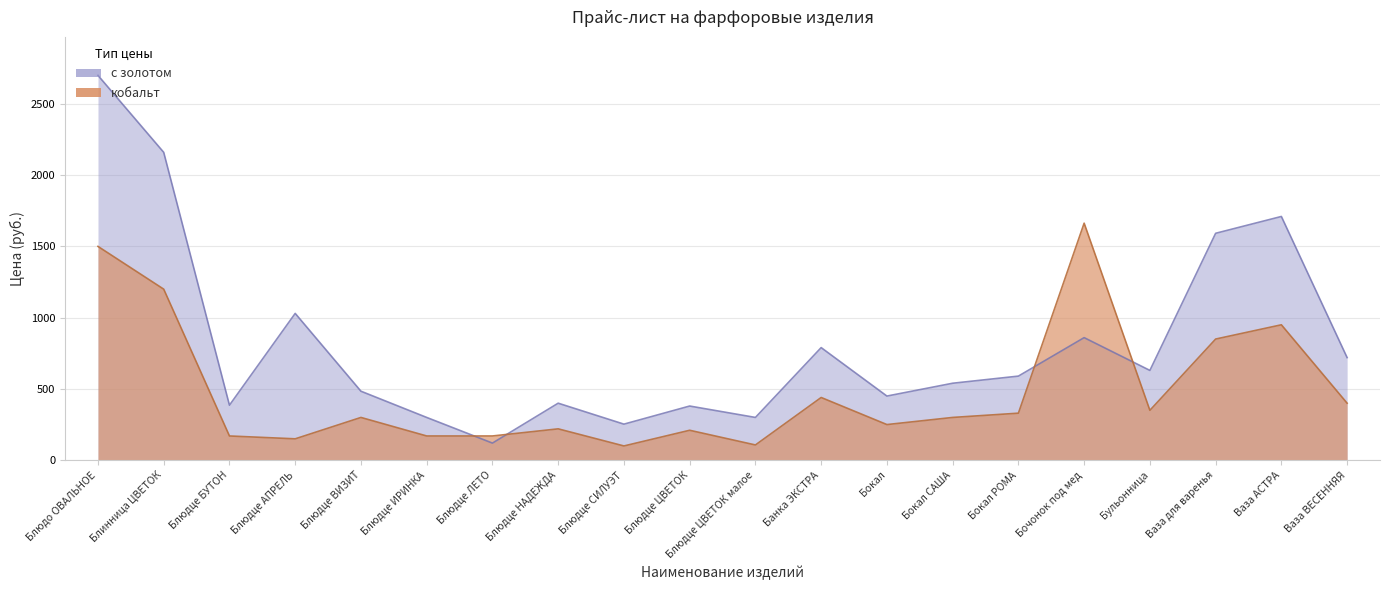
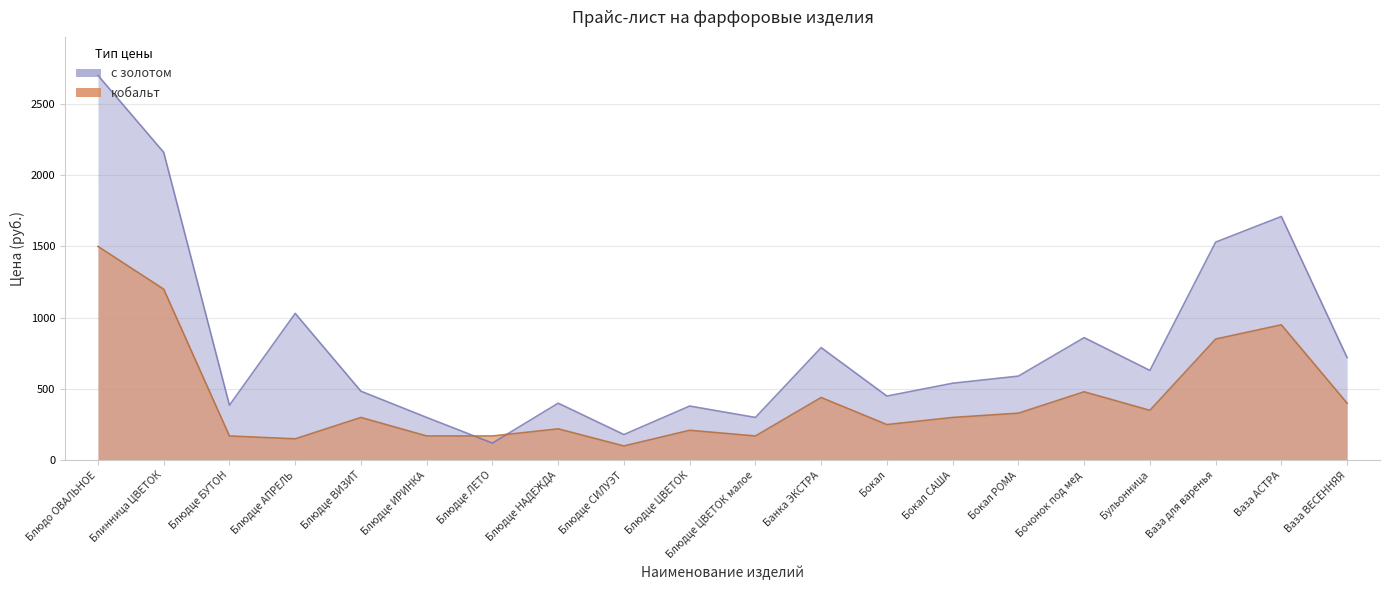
  {
    "с золотом": {
      "Блюдо ОВАЛЬНОЕ": 2700,
      "Блинница ЦВЕТОК": 2160,
      "Блюдце БУТОН": 390,
      "Блюдце АПРЕЛЬ": 1030,
      "Блюдце ВИЗИТ": 480,
      "Блюдце ИРИНКА": 300,
      "Блюдце ЛЕТО": 120,
      "Блюдце НАДЕЖДА": 400,
-     "Блюдце СИЛУЭТ": 250,
+     "Блюдце СИЛУЭТ": 180,
      "Блюдце ЦВЕТОК": 380,
      "Блюдце ЦВЕТОК малое": 300,
      "Банка ЭКСТРА": 790,
      "Бокал": 450,
      "Бокал САША": 540,
      "Бокал РОМА": 590,
      "Бочонок под мед": 860,
      "Бульонница": 630,
-     "Ваза для варенья": 1590,
+     "Ваза для варенья": 1530,
      "Ваза АСТРА": 1710,
      "Ваза ВЕСЕННЯЯ": 720
    },
    "кобальт": {
      "Блюдо ОВАЛЬНОЕ": 1500,
      "Блинница ЦВЕТОК": 1200,
      "Блюдце БУТОН": 170,
      "Блюдце АПРЕЛЬ": 150,
      "Блюдце ВИЗИТ": 300,
      "Блюдце ИРИНКА": 170,
      "Блюдце ЛЕТО": 170,
      "Блюдце НАДЕЖДА": 220,
      "Блюдце СИЛУЭТ": 100,
      "Блюдце ЦВЕТОК": 210,
-     "Блюдце ЦВЕТОК малое": 110,
+     "Блюдце ЦВЕТОК малое": 170,
      "Банка ЭКСТРА": 440,
      "Бокал": 250,
      "Бокал САША": 300,
      "Бокал РОМА": 330,
-     "Бочонок под мед": 1660,
+     "Бочонок под мед": 480,
      "Бульонница": 350,
      "Ваза для варенья": 850,
      "Ваза АСТРА": 950,
      "Ваза ВЕСЕННЯЯ": 400
    }
  }
